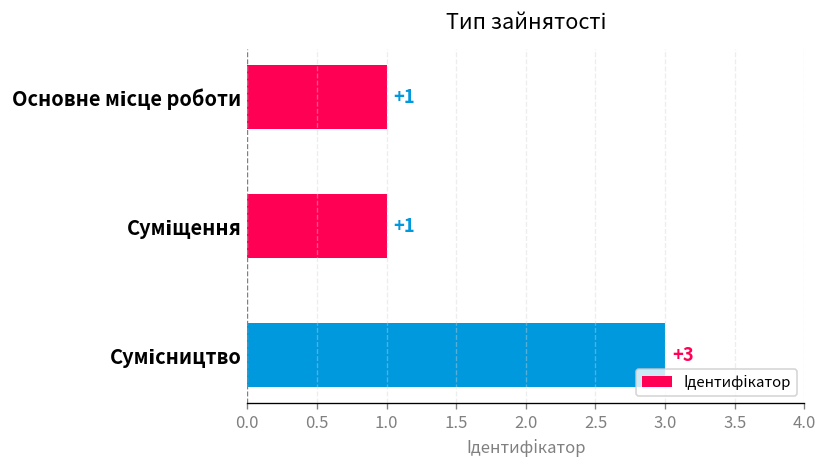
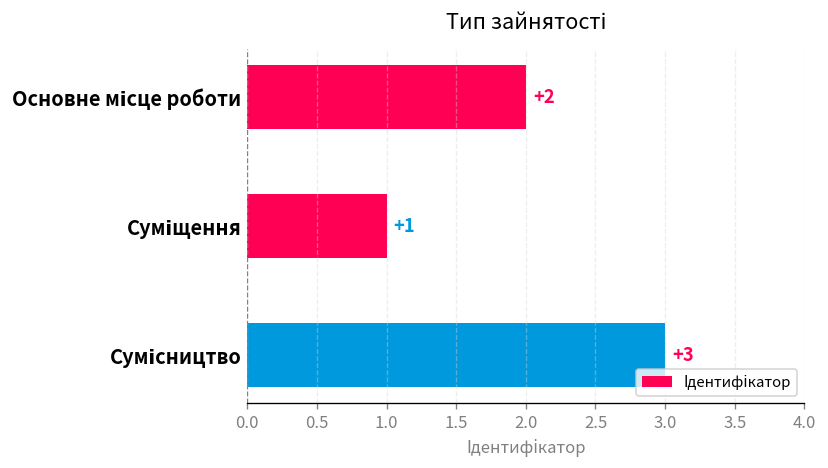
  {
-   "Основне місце роботи": "+1",
+   "Основне місце роботи": "+2",
    "Суміщення": "+1",
    "Сумісництво": "+3"
  }
